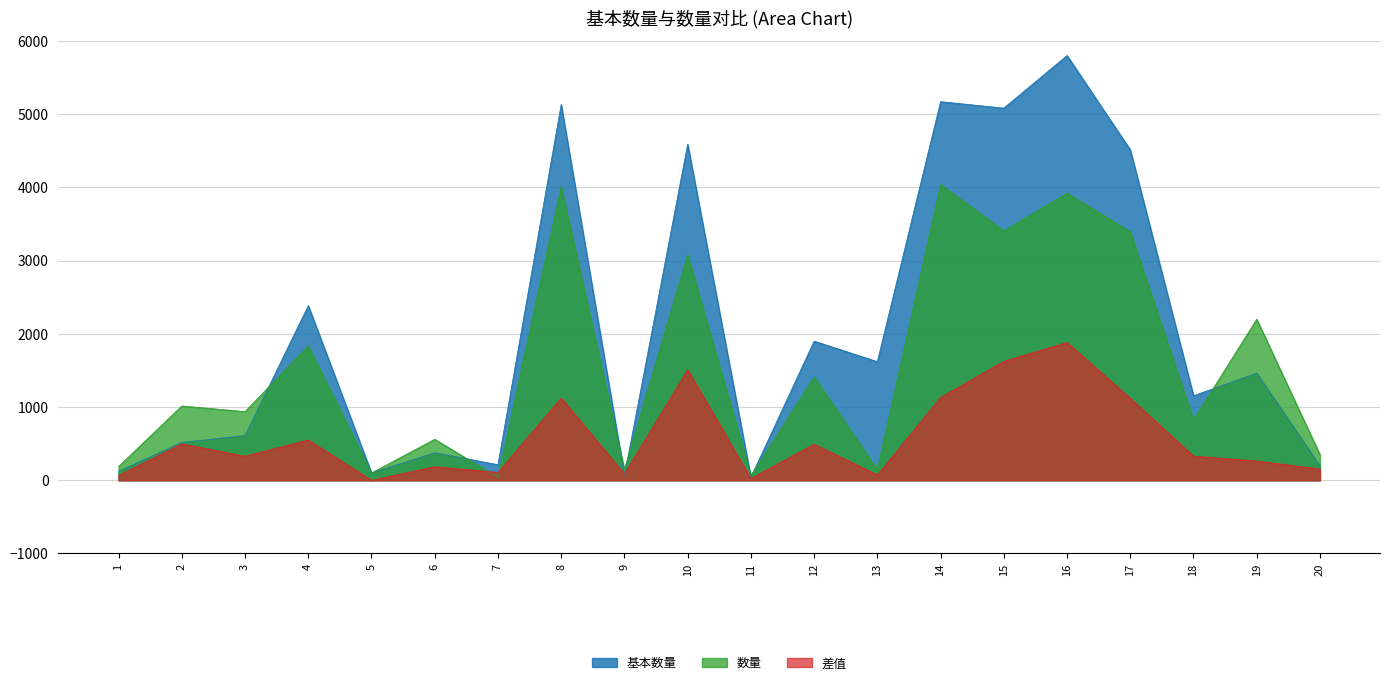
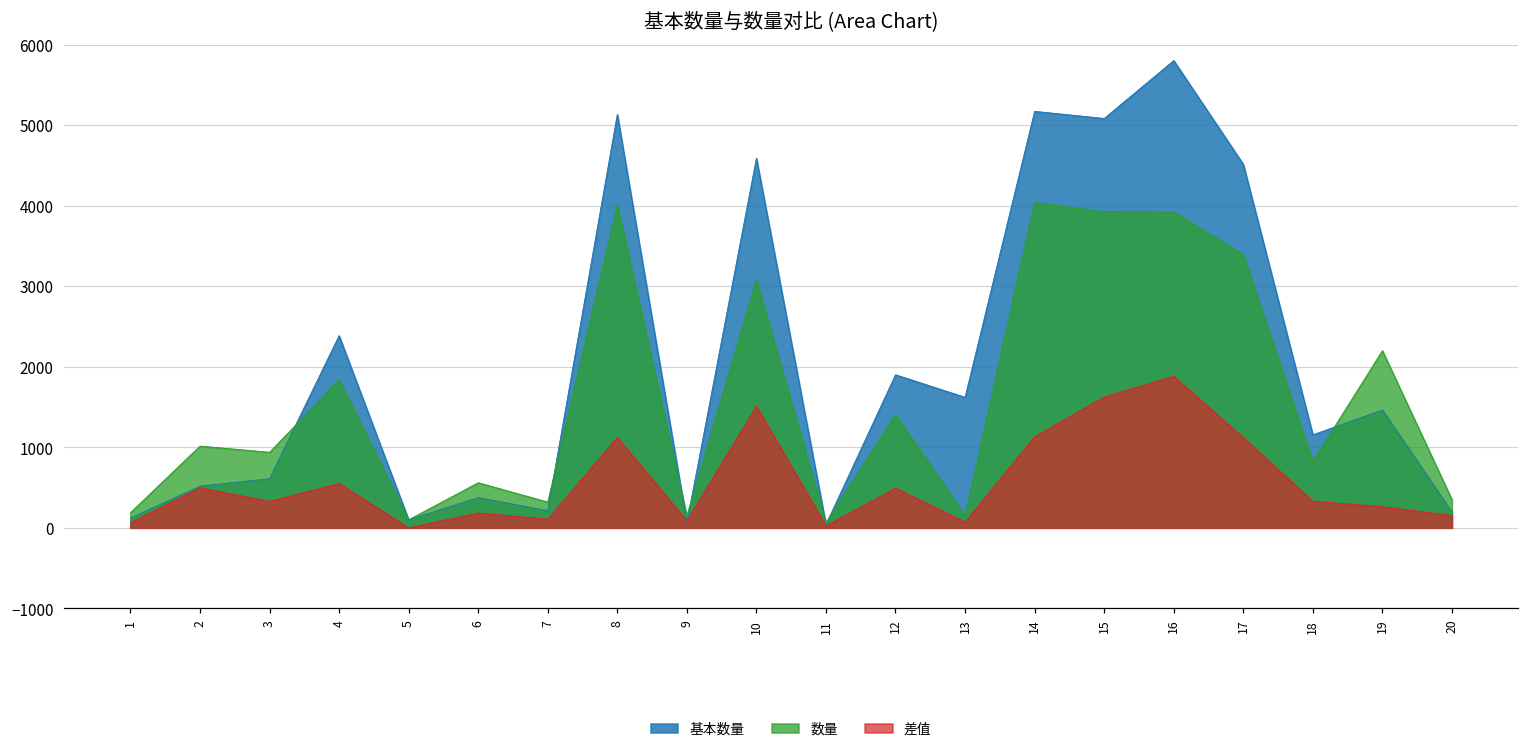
  {
    "基本数量": {
      "1": 100,
      "3": 600,
      "4": 2400,
      "6": 400,
      "7": 200,
      "8": 5100,
      "10": 4600,
      "12": 1900,
      "13": 1600,
      "14": 5200,
      "15": 5100,
      "16": 5800,
      "17": 4500,
      "18": 1200,
      "19": 1500,
      "20": 200
    },
    "数量": {
      "1": 200,
      "2": 1000,
      "3": 900,
      "4": 1800,
      "6": 600,
-     "7": 0,
+     "7": 300,
      "8": 4000,
      "9": 200,
      "10": 3100,
      "12": 1400,
      "13": 100,
      "14": 4000,
-     "15": 3400,
+     "15": 3900,
      "16": 3900,
      "17": 3400,
      "18": 800,
      "19": 2200,
      "20": 400
    },
    "差值": {
      "1": 100,
      "3": 300,
      "4": 600,
      "5": 0,
      "6": 200,
      "7": 100,
      "8": 1100,
      "10": 1500,
      "12": 500,
      "13": 100,
      "14": 1100,
      "15": 1600,
      "16": 1900,
      "17": 1100,
      "18": 300,
      "19": 300,
      "20": 200
    }
  }
